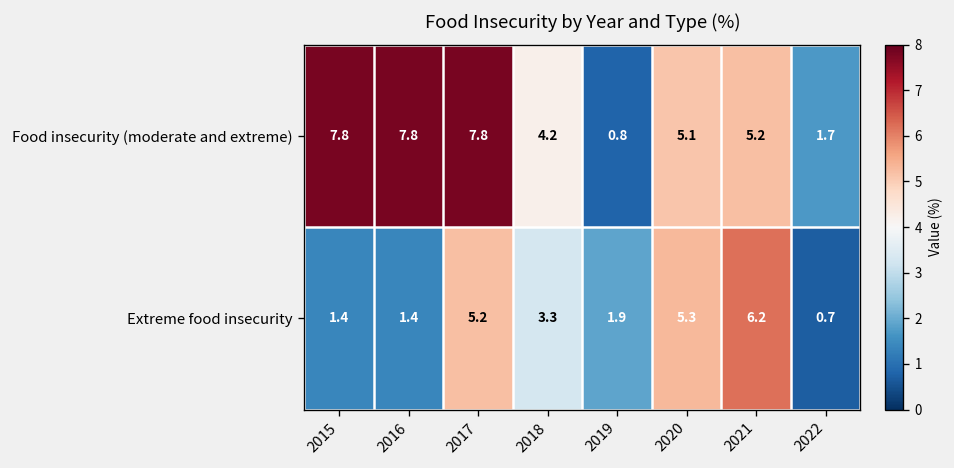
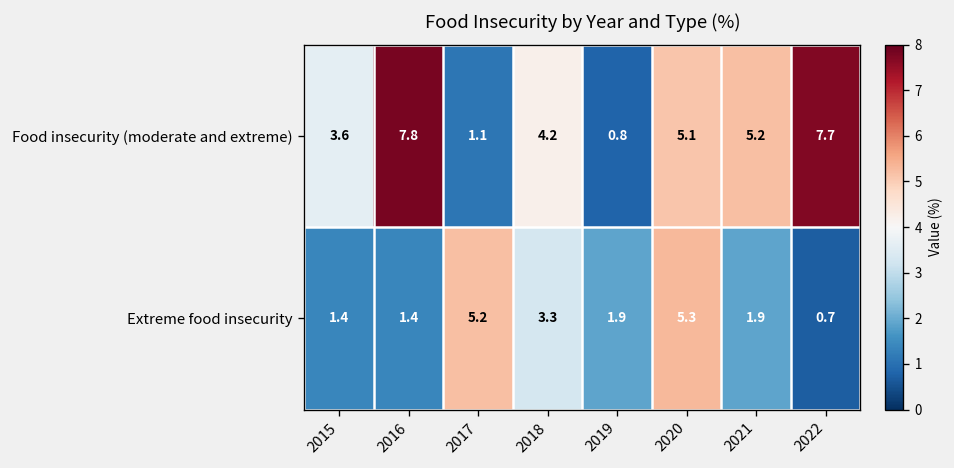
  {
    "Food insecurity (moderate and extreme)": {
-     "2015": 7.8,
+     "2015": 3.6,
      "2016": 7.8,
-     "2017": 7.8,
+     "2017": 1.1,
      "2018": 4.2,
      "2019": 0.8,
      "2020": 5.1,
      "2021": 5.2,
-     "2022": 1.7
+     "2022": 7.7
    },
    "Extreme food insecurity": {
      "2015": 1.4,
      "2016": 1.4,
      "2017": 5.2,
      "2018": 3.3,
      "2019": 1.9,
      "2020": 5.3,
-     "2021": 6.2,
+     "2021": 1.9,
      "2022": 0.7
    }
  }
